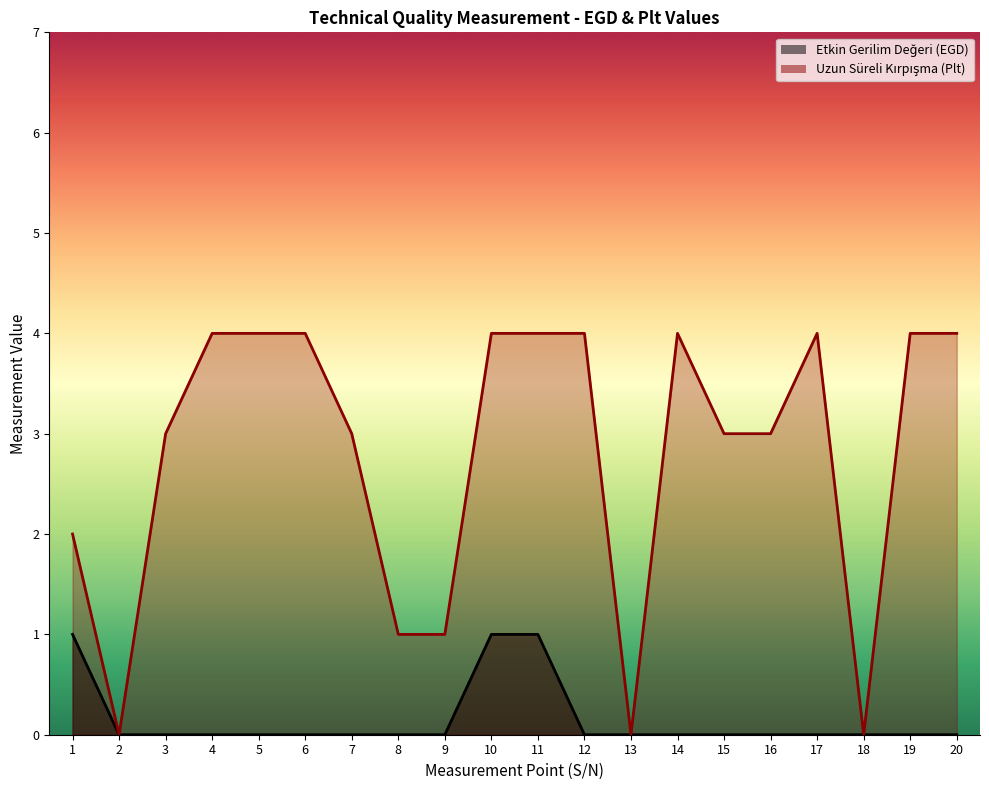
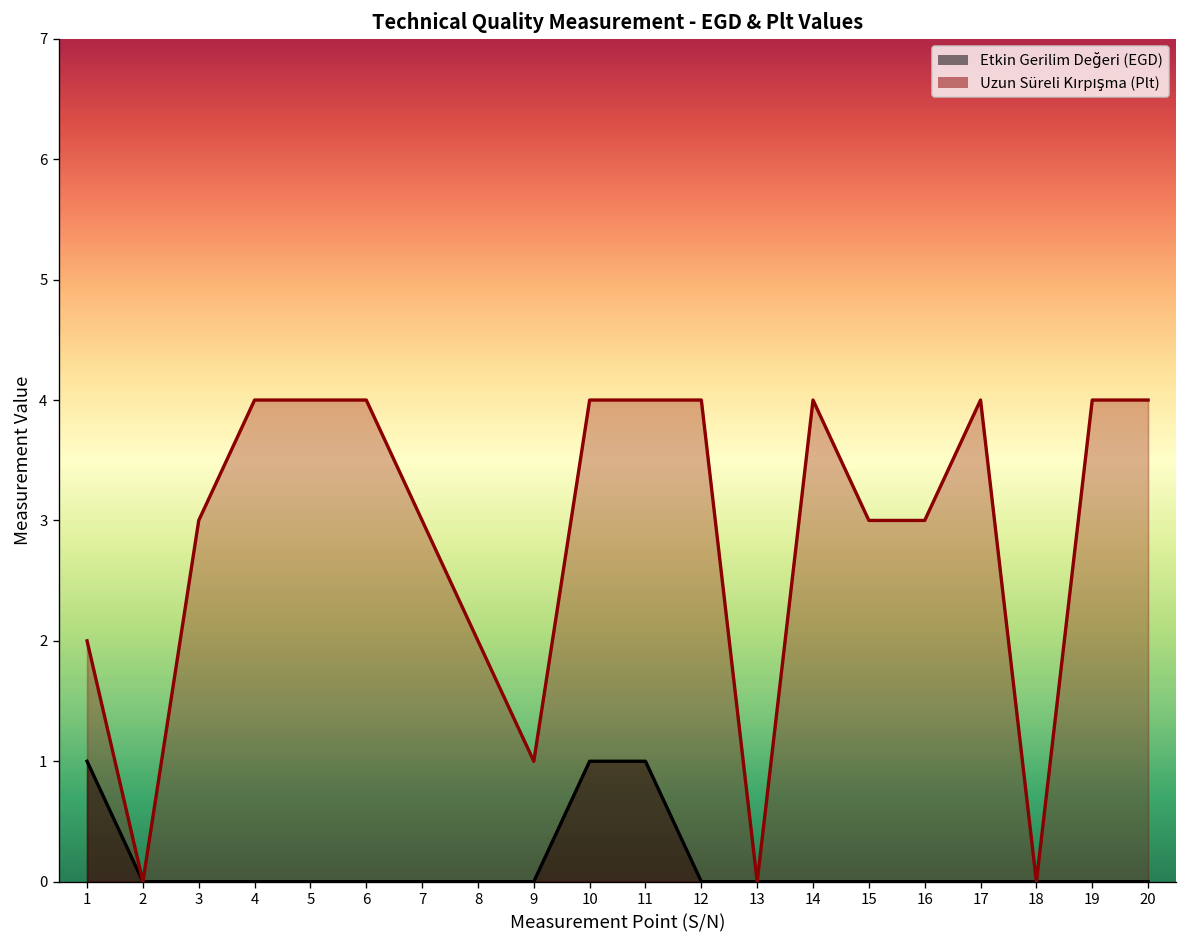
  {
    "Etkin Gerilim Değeri (EGD)": {
      "1": 1,
      "3": 0,
      "4": 0,
      "5": 0,
      "6": 0,
      "7": 0,
      "8": 0,
      "9": 0,
      "10": 1,
      "11": 1,
      "12": 0,
      "14": 0,
      "15": 0,
      "16": 0,
      "17": 0,
      "19": 0,
      "20": 0
    },
    "Uzun Süreli Kırpışma (Plt)": {
      "1": 2,
      "3": 3,
      "4": 4,
      "5": 4,
      "6": 4,
      "7": 3,
-     "8": 1,
+     "8": 2,
      "9": 1,
      "10": 4,
      "11": 4,
      "12": 4,
      "14": 4,
      "15": 3,
      "16": 3,
      "17": 4,
      "19": 4,
      "20": 4
    }
  }
